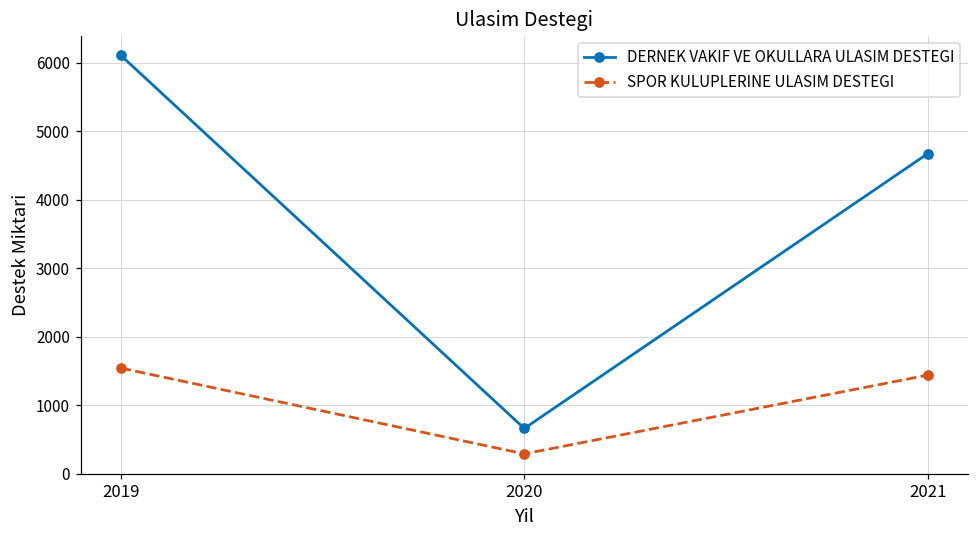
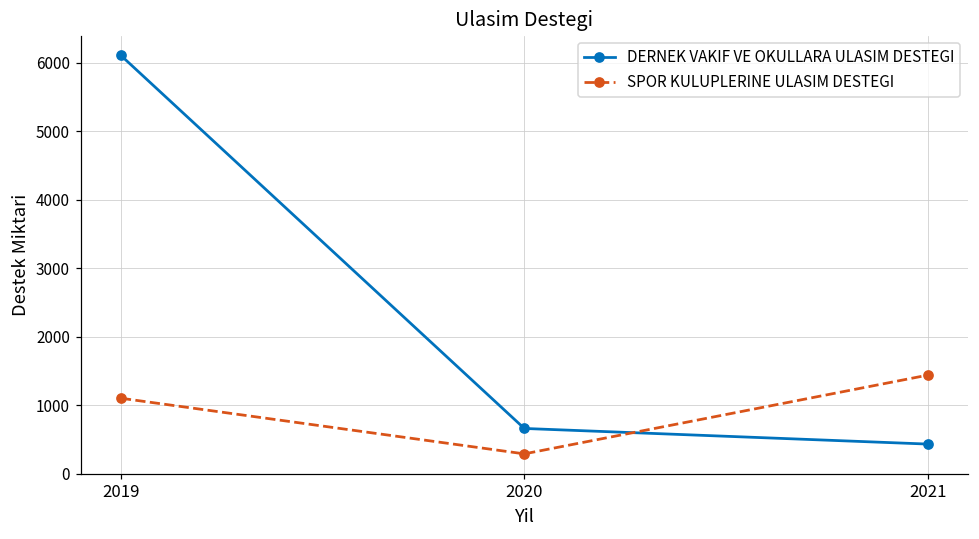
  {
    "DERNEK VAKIF VE OKULLARA ULASIM DESTEGI": {
      "2019": 6100,
      "2020": 700,
-     "2021": 4700
+     "2021": 400
    },
    "SPOR KULUPLERINE ULASIM DESTEGI": {
-     "2019": 1500,
+     "2019": 1100,
      "2020": 300,
      "2021": 1400
    }
  }
